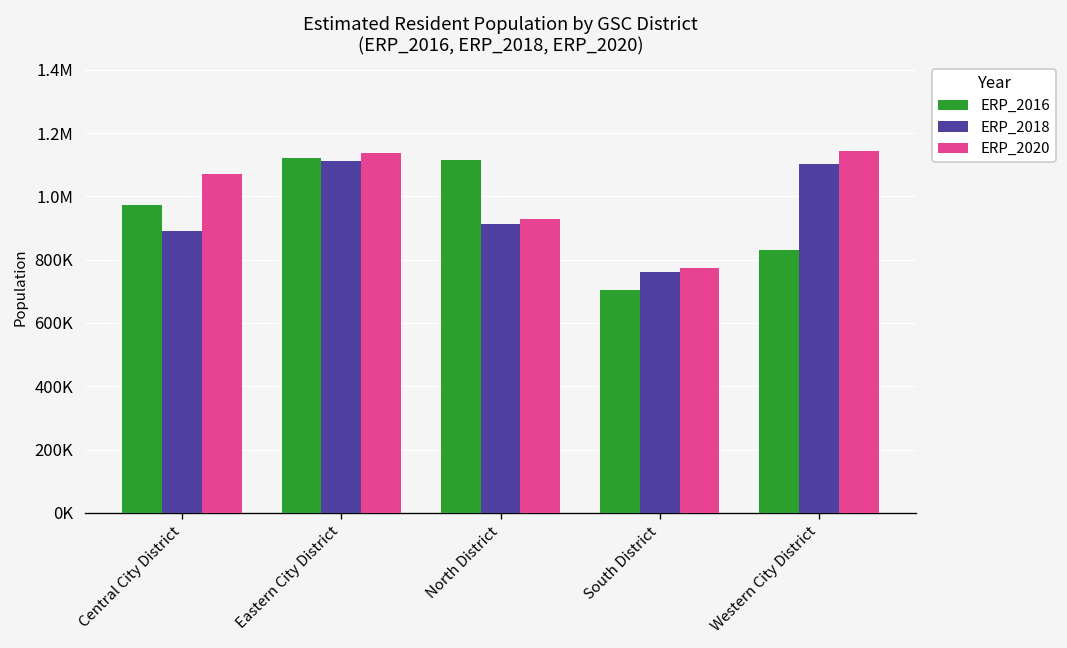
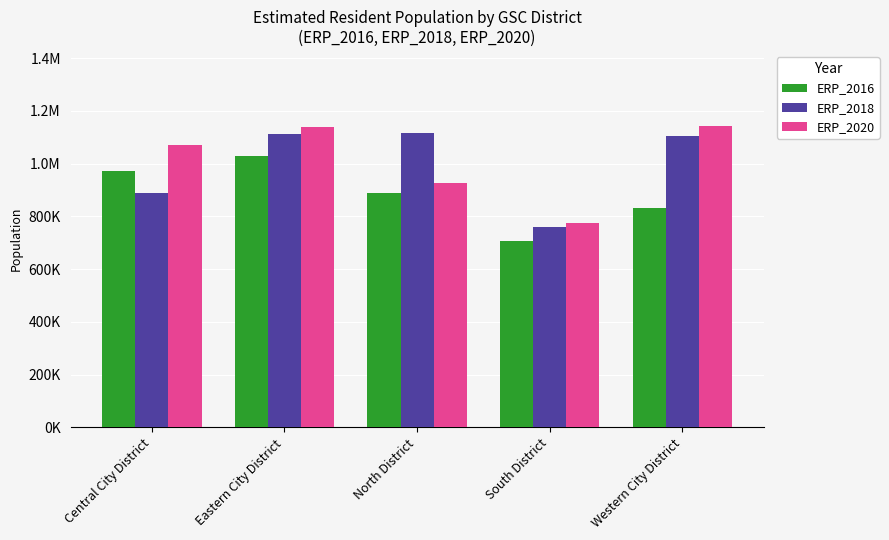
  {
    "ERP_2016": {
      "Central City District": 970000,
-     "Eastern City District": 1120000,
-     "North District": 1120000,
+     "Eastern City District": 1030000,
+     "North District": 890000,
      "South District": 700000,
      "Western City District": 830000
    },
    "ERP_2018": {
      "Central City District": 890000,
      "Eastern City District": 1110000,
-     "North District": 910000,
+     "North District": 1120000,
      "South District": 760000,
      "Western City District": 1100000
    },
    "ERP_2020": {
      "Central City District": 1070000,
      "Eastern City District": 1140000,
      "North District": 930000,
      "South District": 770000,
      "Western City District": 1140000
    }
  }
